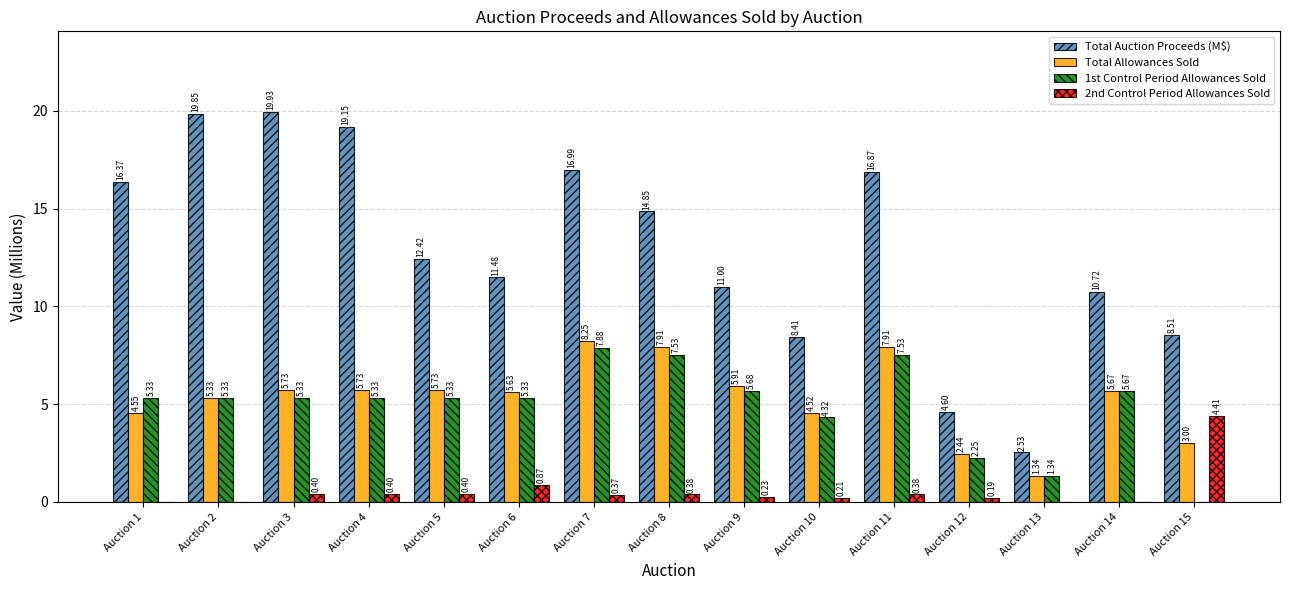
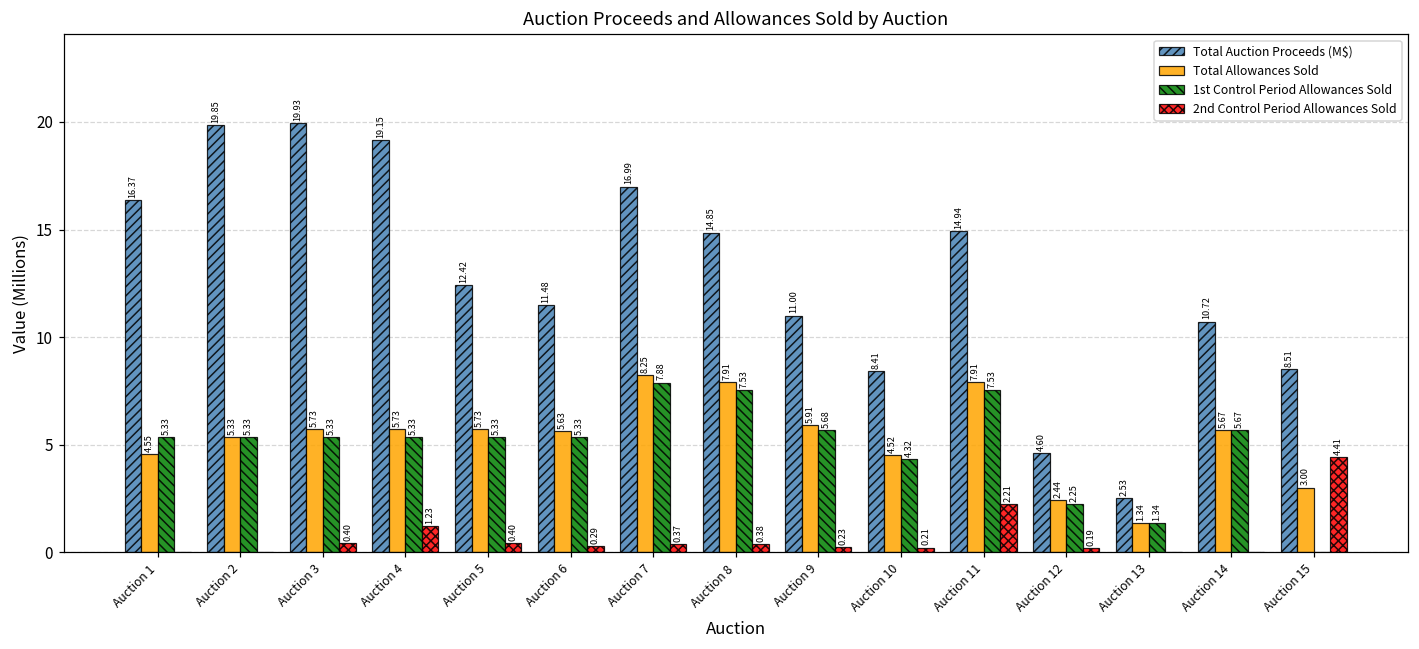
  {
    "Total Auction Proceeds (M$)": {
      "Auction 1": 16.37,
      "Auction 2": 19.85,
      "Auction 3": 19.93,
      "Auction 4": 19.15,
      "Auction 5": 12.42,
      "Auction 6": 11.48,
      "Auction 7": 16.99,
      "Auction 8": 14.85,
      "Auction 9": 11.00,
      "Auction 10": 8.41,
-     "Auction 11": 16.87,
+     "Auction 11": 14.94,
      "Auction 12": 4.60,
      "Auction 13": 2.53,
      "Auction 14": 10.72,
      "Auction 15": 8.51
    },
    "Total Allowances Sold": {
      "Auction 1": 4.55,
      "Auction 2": 5.33,
      "Auction 3": 5.73,
      "Auction 4": 5.73,
      "Auction 5": 5.73,
      "Auction 6": 5.63,
      "Auction 7": 8.25,
      "Auction 8": 7.91,
      "Auction 9": 5.91,
      "Auction 10": 4.52,
      "Auction 11": 7.91,
      "Auction 12": 2.44,
      "Auction 13": 1.34,
      "Auction 14": 5.67,
      "Auction 15": 3.00
    },
    "1st Control Period Allowances Sold": {
      "Auction 1": 5.33,
      "Auction 2": 5.33,
      "Auction 3": 5.33,
      "Auction 4": 5.33,
      "Auction 5": 5.33,
      "Auction 6": 5.33,
      "Auction 7": 7.88,
      "Auction 8": 7.53,
      "Auction 9": 5.68,
      "Auction 10": 4.32,
      "Auction 11": 7.53,
      "Auction 12": 2.25,
      "Auction 13": 1.34,
      "Auction 14": 5.67
    },
    "2nd Control Period Allowances Sold": {
      "Auction 3": 0.40,
-     "Auction 4": 0.40,
+     "Auction 4": 1.23,
      "Auction 5": 0.40,
-     "Auction 6": 0.87,
+     "Auction 6": 0.29,
      "Auction 7": 0.37,
      "Auction 8": 0.38,
      "Auction 9": 0.23,
      "Auction 10": 0.21,
-     "Auction 11": 0.38,
+     "Auction 11": 2.21,
      "Auction 12": 0.19,
      "Auction 15": 4.41
    }
  }
